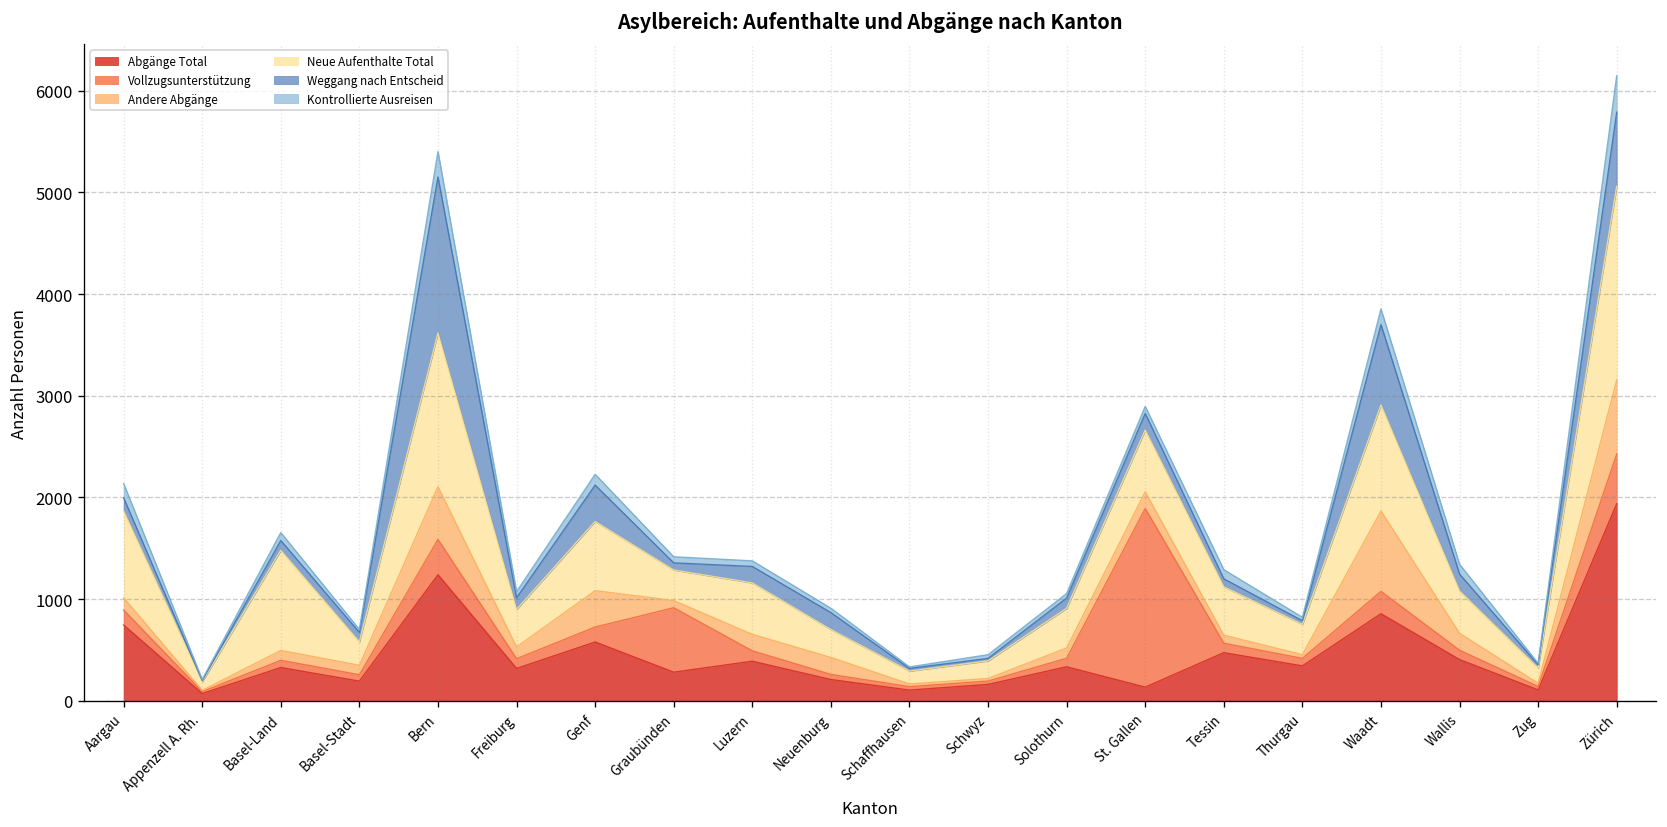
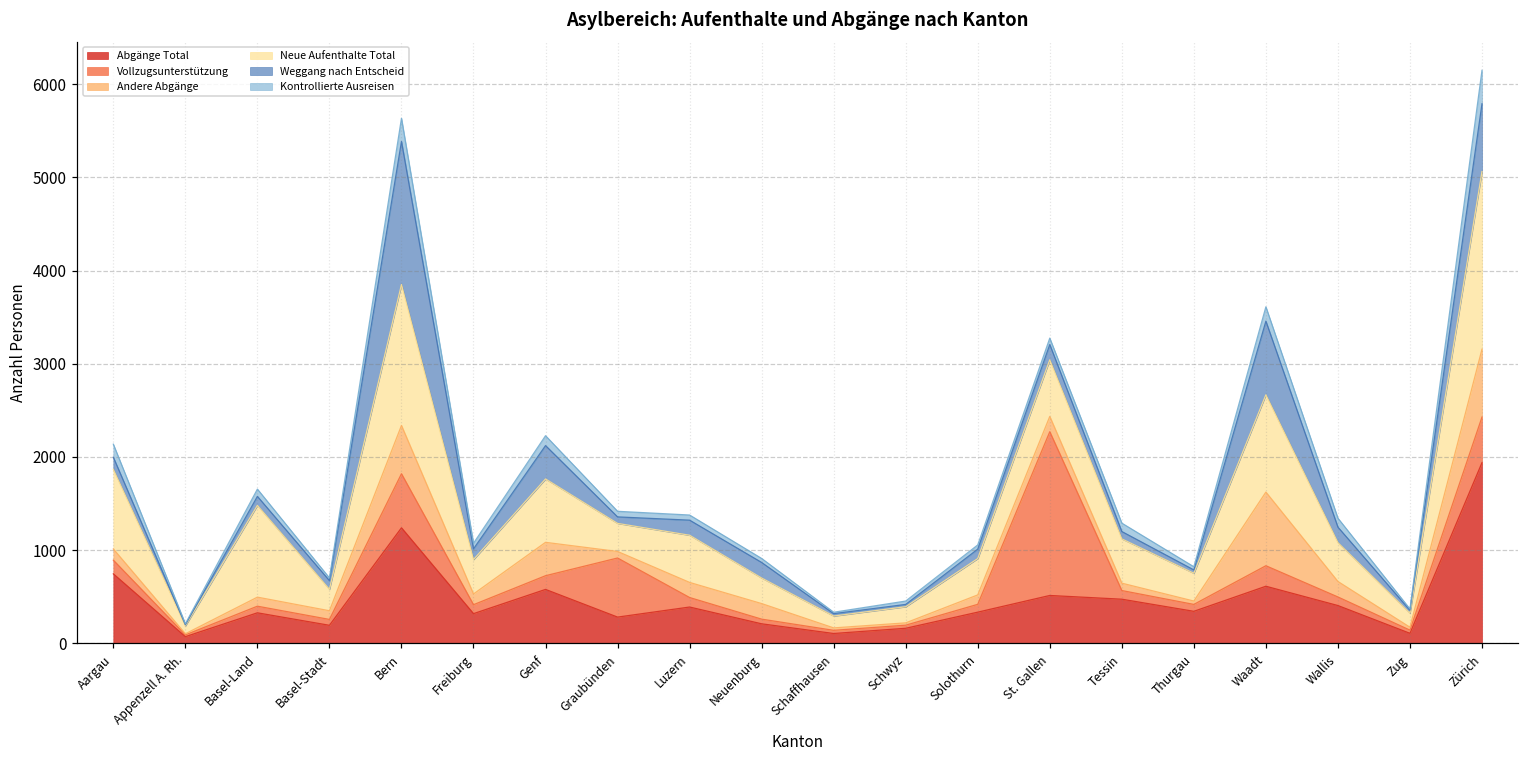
  {
    "Abgänge Total": {
      "Aargau": 700,
      "Basel-Land": 300,
      "Basel-Stadt": 200,
      "Bern": 1200,
      "Freiburg": 300,
      "Genf": 600,
      "Graubünden": 300,
      "Luzern": 400,
      "Neuenburg": 200,
      "Schaffhausen": 100,
      "Schwyz": 200,
      "Solothurn": 300,
-     "St. Gallen": 100,
+     "St. Gallen": 500,
      "Tessin": 500,
      "Thurgau": 300,
-     "Waadt": 900,
+     "Waadt": 600,
      "Wallis": 400,
      "Zug": 100,
      "Zürich": 1900
    },
    "Vollzugsunterstützung": {
      "Aargau": 100,
      "Basel-Land": 100,
      "Basel-Stadt": 100,
-     "Bern": 300,
+     "Bern": 600,
      "Freiburg": 100,
      "Genf": 100,
      "Graubünden": 600,
      "Luzern": 100,
      "Neuenburg": 100,
      "Solothurn": 100,
      "St. Gallen": 1800,
      "Tessin": 100,
      "Thurgau": 100,
      "Waadt": 200,
      "Wallis": 100,
      "Zug": 0,
      "Zürich": 500
    },
    "Andere Abgänge": {
      "Aargau": 100,
      "Basel-Land": 100,
      "Basel-Stadt": 100,
      "Bern": 500,
      "Freiburg": 100,
      "Genf": 400,
      "Graubünden": 100,
      "Luzern": 200,
      "Neuenburg": 200,
      "Solothurn": 100,
      "St. Gallen": 200,
      "Tessin": 100,
      "Thurgau": 0,
      "Waadt": 800,
      "Wallis": 200,
      "Zug": 0,
      "Zürich": 700
    },
    "Neue Aufenthalte Total": {
      "Aargau": 900,
      "Basel-Land": 1000,
      "Basel-Stadt": 200,
      "Bern": 1500,
      "Freiburg": 400,
      "Genf": 700,
      "Graubünden": 300,
      "Luzern": 500,
      "Neuenburg": 300,
      "Solothurn": 400,
      "St. Gallen": 600,
      "Tessin": 500,
      "Thurgau": 300,
      "Waadt": 1000,
      "Wallis": 400,
      "Zug": 200,
      "Zürich": 1900
    },
    "Weggang nach Entscheid": {
      "Aargau": 100,
      "Basel-Land": 100,
      "Bern": 1500,
      "Freiburg": 100,
      "Genf": 400,
      "Graubünden": 100,
      "Luzern": 200,
      "Neuenburg": 200,
      "Solothurn": 100,
      "St. Gallen": 200,
      "Tessin": 100,
      "Thurgau": 0,
      "Waadt": 800,
      "Wallis": 200,
      "Zürich": 700
    },
    "Kontrollierte Ausreisen": {
      "Aargau": 100,
      "Basel-Land": 100,
      "Bern": 200,
      "Freiburg": 100,
      "Genf": 100,
      "Graubünden": 100,
      "Luzern": 100,
      "Neuenburg": 0,
      "Schwyz": 0,
      "Solothurn": 0,
      "St. Gallen": 100,
      "Tessin": 100,
      "Thurgau": 0,
      "Waadt": 200,
      "Wallis": 100,
      "Zürich": 400
    }
  }
